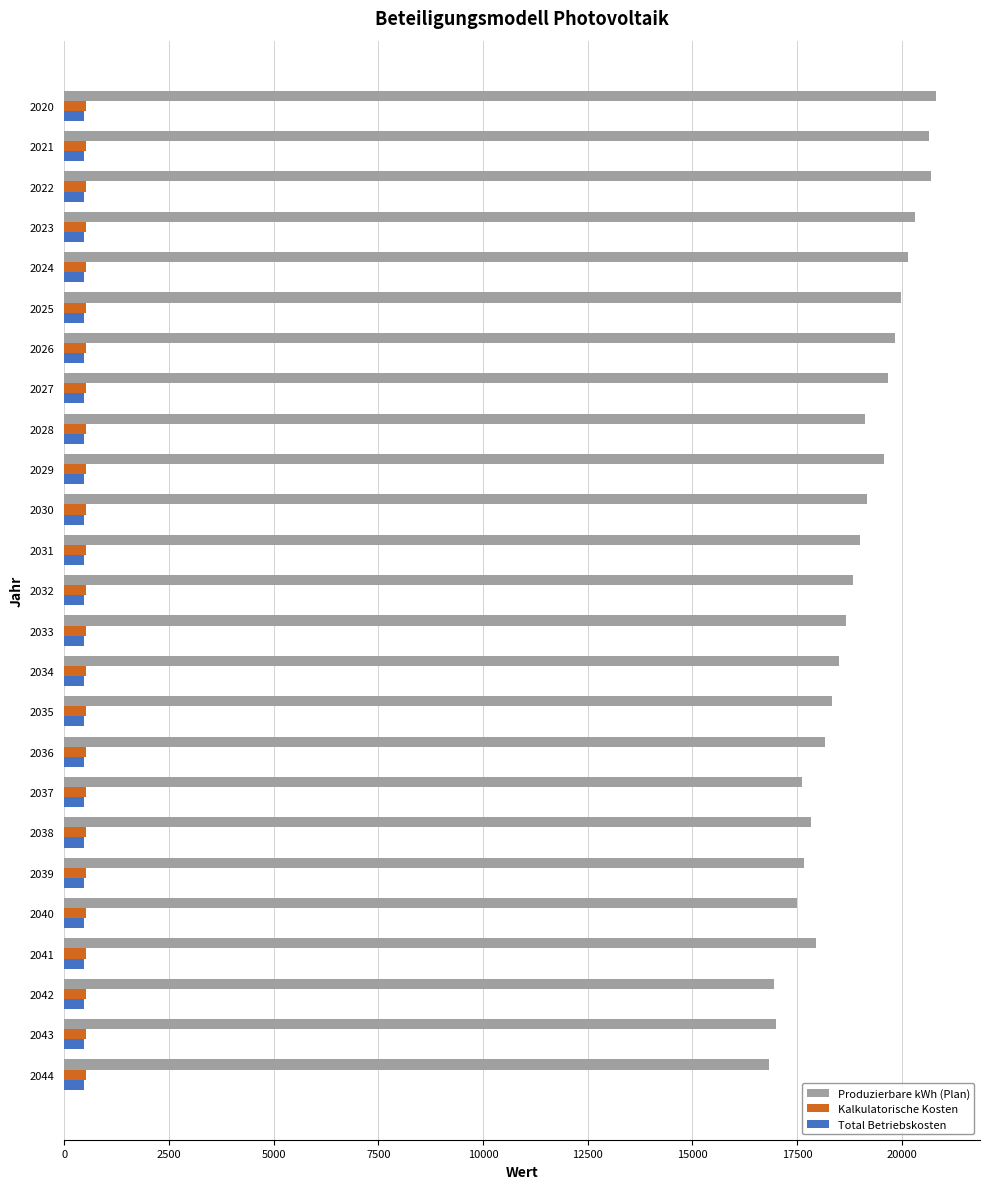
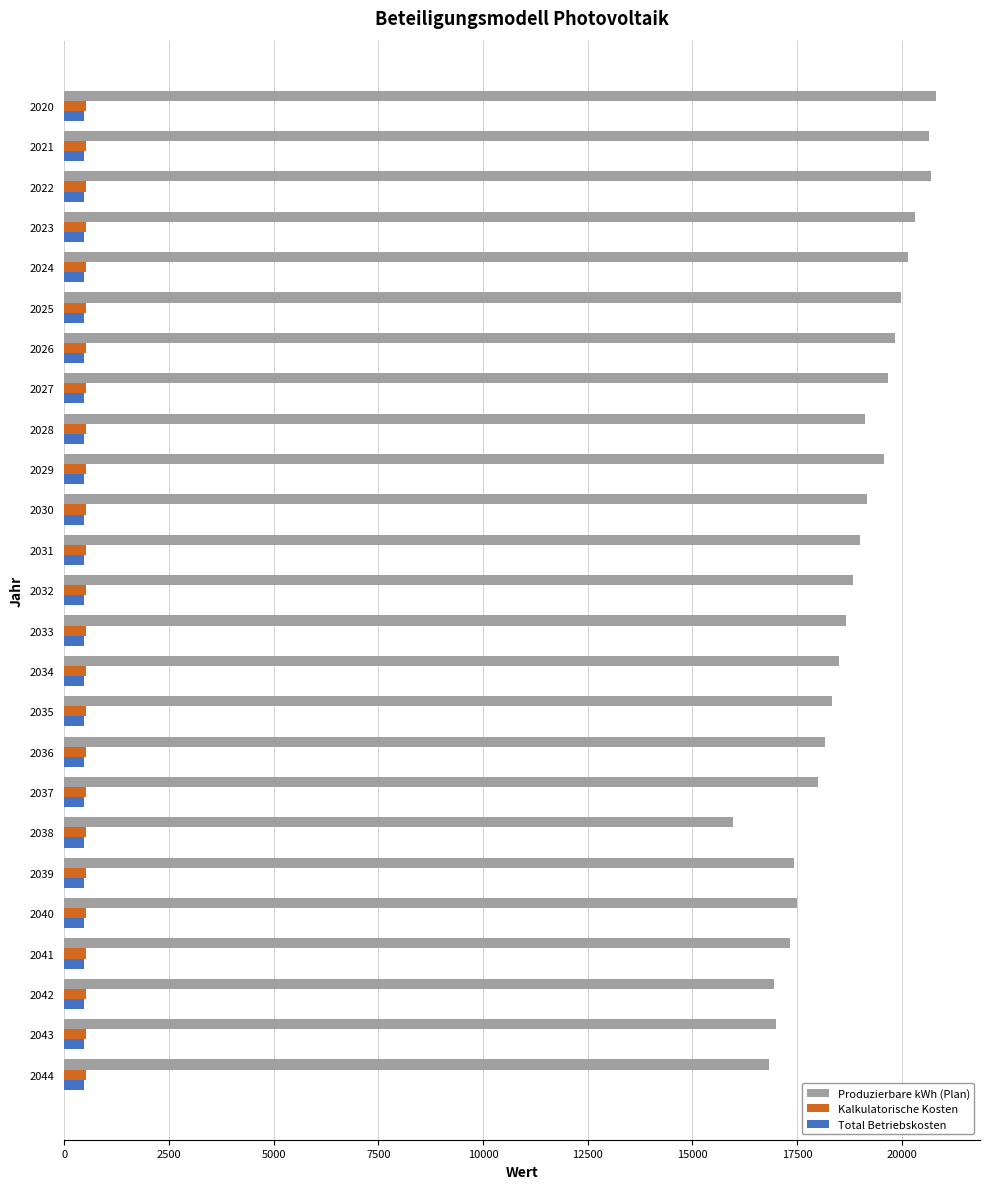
  {
    "Produzierbare kWh (Plan)": {
      "2020": 20800,
      "2021": 20700,
      "2022": 20700,
      "2023": 20300,
      "2024": 20200,
      "2025": 20000,
      "2026": 19800,
      "2027": 19700,
      "2028": 19100,
      "2029": 19600,
      "2030": 19200,
      "2031": 19000,
      "2032": 18800,
      "2033": 18700,
      "2034": 18500,
      "2035": 18300,
      "2036": 18200,
-     "2037": 17600,
-     "2038": 17800,
-     "2039": 17700,
+     "2037": 18000,
+     "2038": 16000,
+     "2039": 17400,
      "2040": 17500,
-     "2041": 17900,
+     "2041": 17300,
      "2042": 17000,
      "2043": 17000,
      "2044": 16800
    },
    "Kalkulatorische Kosten": {
      "2020": 500,
      "2021": 500,
      "2022": 500,
      "2023": 500,
      "2024": 500,
      "2025": 500,
      "2026": 500,
      "2027": 500,
      "2028": 500,
      "2029": 500,
      "2030": 500,
      "2031": 500,
      "2032": 500,
      "2033": 500,
      "2034": 500,
      "2035": 500,
      "2036": 500,
      "2037": 500,
      "2038": 500,
      "2039": 500,
      "2040": 500,
      "2041": 500,
      "2042": 500,
      "2043": 500,
      "2044": 500
    },
    "Total Betriebskosten": {
      "2020": 500,
      "2021": 500,
      "2022": 500,
      "2023": 500,
      "2024": 500,
      "2025": 500,
      "2026": 500,
      "2027": 500,
      "2028": 500,
      "2029": 500,
      "2030": 500,
      "2031": 500,
      "2032": 500,
      "2033": 500,
      "2034": 500,
      "2035": 500,
      "2036": 500,
      "2037": 500,
      "2038": 500,
      "2039": 500,
      "2040": 500,
      "2041": 500,
      "2042": 500,
      "2043": 500,
      "2044": 500
    }
  }
